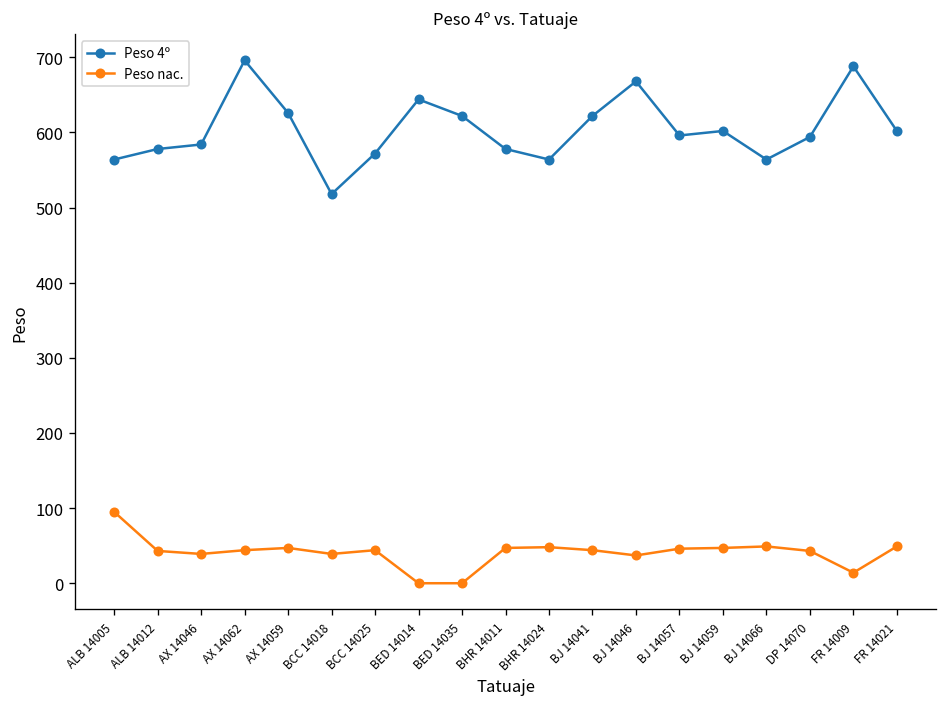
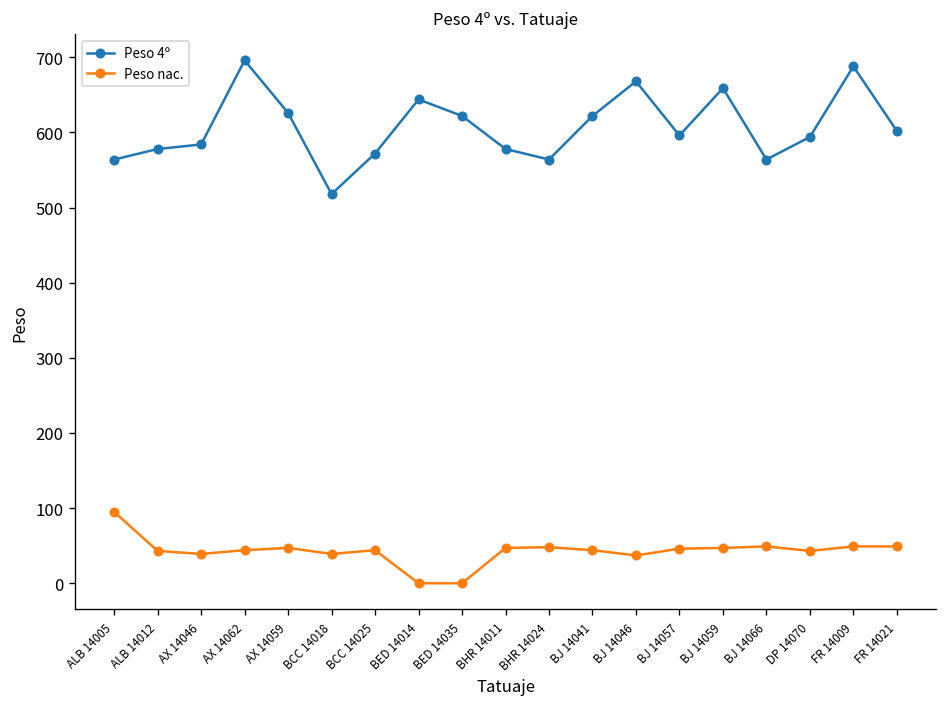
  {
    "Peso 4º": {
      "ALB 14005": 560,
      "ALB 14012": 580,
      "AX 14046": 580,
      "AX 14062": 700,
      "AX 14059": 630,
      "BCC 14018": 520,
      "BCC 14025": 570,
      "BED 14014": 640,
      "BED 14035": 620,
      "BHR 14011": 580,
      "BHR 14024": 560,
      "BJ 14041": 620,
      "BJ 14046": 670,
      "BJ 14057": 600,
-     "BJ 14059": 600,
+     "BJ 14059": 660,
      "BJ 14066": 560,
      "DP 14070": 590,
      "FR 14009": 690,
      "FR 14021": 600
    },
    "Peso nac.": {
      "ALB 14005": 100,
      "ALB 14012": 40,
      "AX 14046": 40,
      "AX 14062": 40,
      "AX 14059": 50,
      "BCC 14018": 40,
      "BCC 14025": 40,
      "BED 14014": 0,
      "BED 14035": 0,
      "BHR 14011": 50,
      "BHR 14024": 50,
      "BJ 14041": 40,
      "BJ 14046": 40,
      "BJ 14057": 50,
      "BJ 14059": 50,
      "BJ 14066": 50,
      "DP 14070": 40,
-     "FR 14009": 10,
+     "FR 14009": 50,
      "FR 14021": 50
    }
  }
